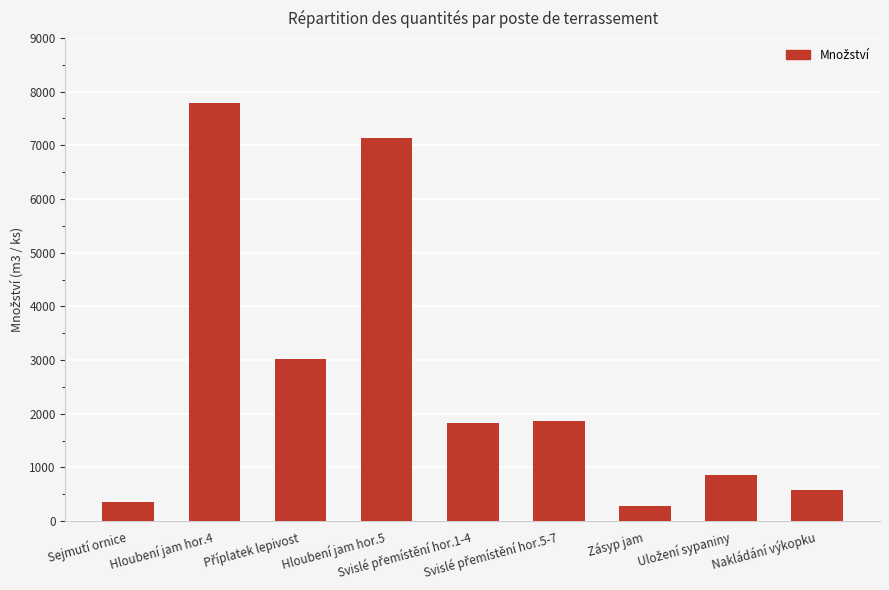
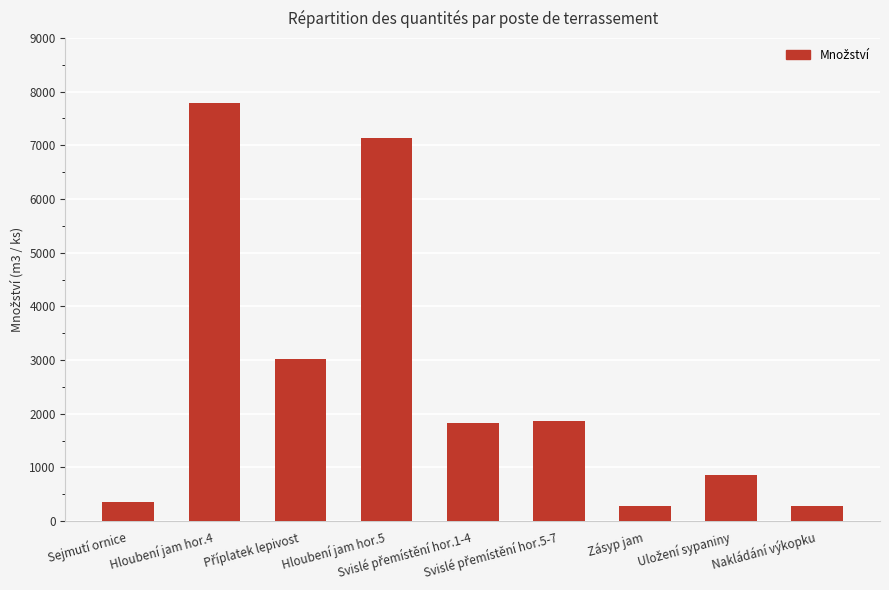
  {
    "Sejmutí ornice": 400,
    "Hloubení jam hor.4": 7800,
    "Příplatek lepivost": 3000,
    "Hloubení jam hor.5": 7100,
    "Svislé přemístění hor.1-4": 1800,
    "Svislé přemístění hor.5-7": 1900,
    "Zásyp jam": 300,
    "Uložení sypaniny": 900,
-   "Nakládání výkopku": 600
+   "Nakládání výkopku": 300
  }
